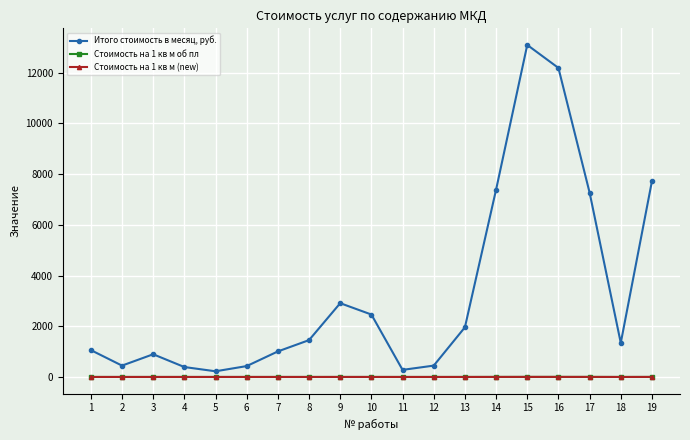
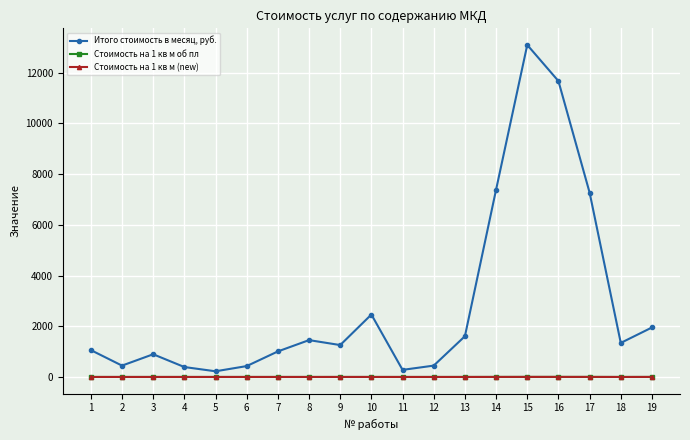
  {
    "Итого стоимость в месяц, руб.": {
      "1": 1100,
      "2": 400,
      "3": 900,
      "4": 400,
      "5": 200,
      "6": 400,
      "7": 1000,
      "8": 1500,
-     "9": 2900,
+     "9": 1300,
      "10": 2500,
      "11": 300,
      "12": 400,
-     "13": 2000,
+     "13": 1600,
      "14": 7400,
      "15": 13100,
-     "16": 12200,
+     "16": 11700,
      "17": 7300,
      "18": 1300,
-     "19": 7700
+     "19": 2000
    },
    "Стоимость на 1 кв м (new)": {
      "1": 0,
      "2": 0,
      "3": 0,
      "4": 0,
      "5": 0,
      "6": 0,
      "7": 0,
      "8": 0,
      "9": 0,
      "10": 0,
      "11": 0,
      "12": 0,
      "13": 0,
      "14": 0,
      "15": 0,
      "16": 0,
      "17": 0,
      "18": 0,
      "19": 0
    }
  }
